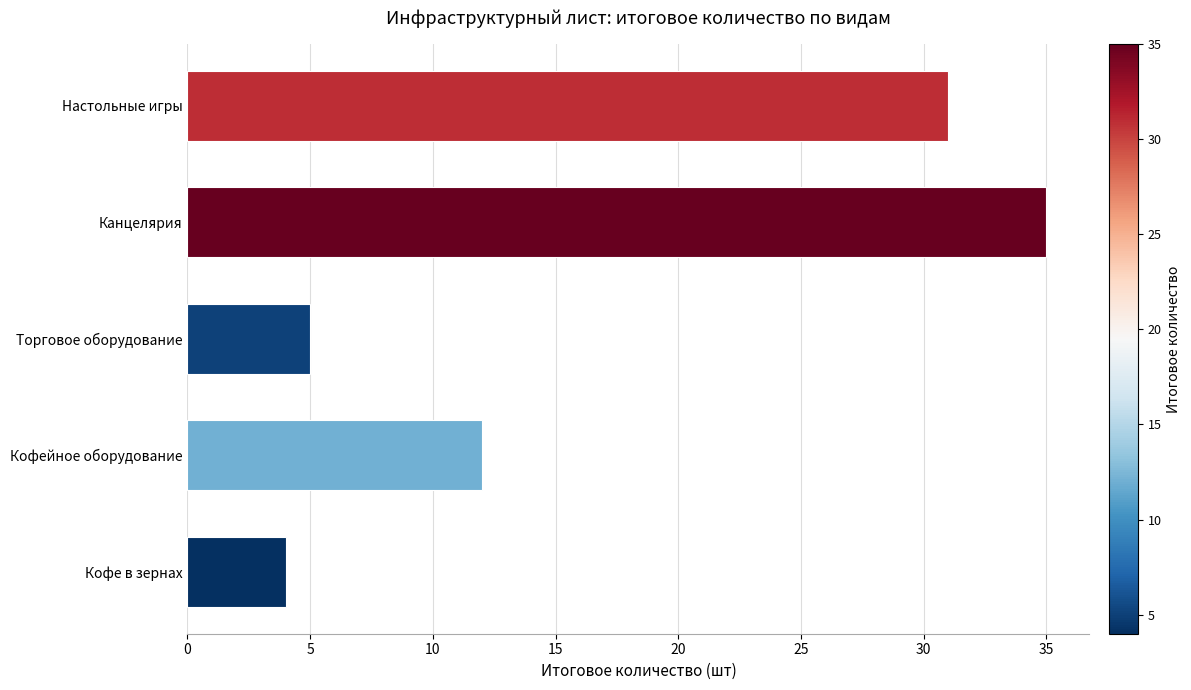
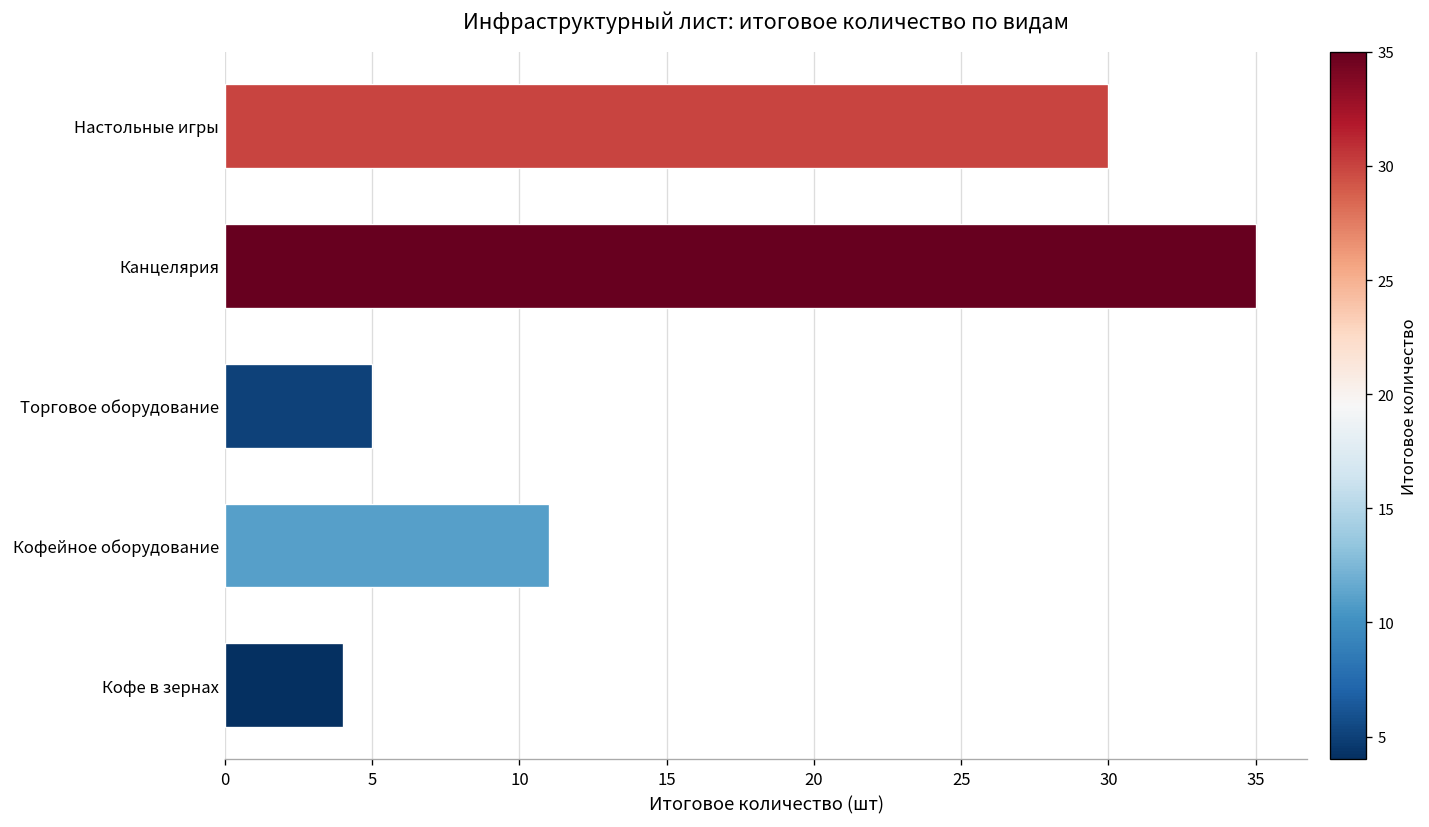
  {
-   "Настольные игры": 31,
+   "Настольные игры": 30,
    "Канцелярия": 35,
    "Торговое оборудование": 5,
-   "Кофейное оборудование": 12,
+   "Кофейное оборудование": 11,
    "Кофе в зернах": 4
  }
